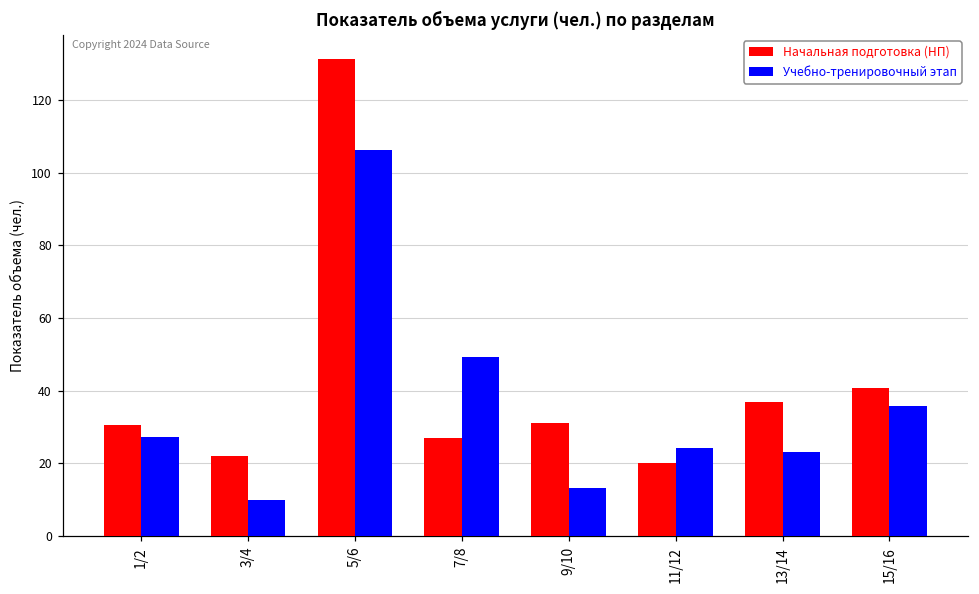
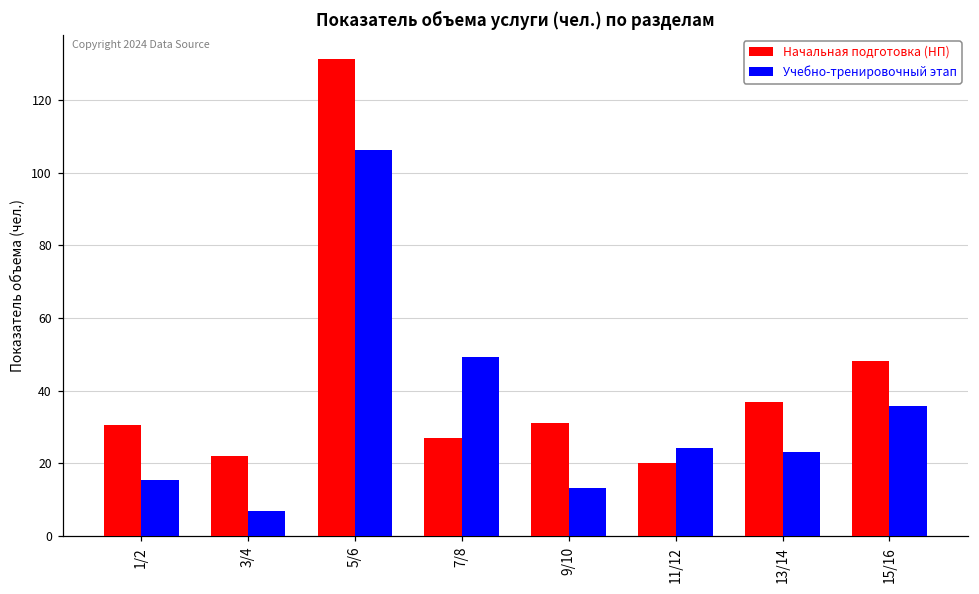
  {
    "Начальная подготовка (НП)": {
      "1/2": 31,
      "3/4": 22,
      "5/6": 131,
      "7/8": 27,
      "9/10": 31,
      "11/12": 20,
      "13/14": 37,
-     "15/16": 41
+     "15/16": 48
    },
    "Учебно-тренировочный этап": {
-     "1/2": 27,
-     "3/4": 10,
+     "1/2": 15,
+     "3/4": 7,
      "5/6": 106,
      "7/8": 49,
      "9/10": 13,
      "11/12": 24,
      "13/14": 23,
      "15/16": 36
    }
  }
